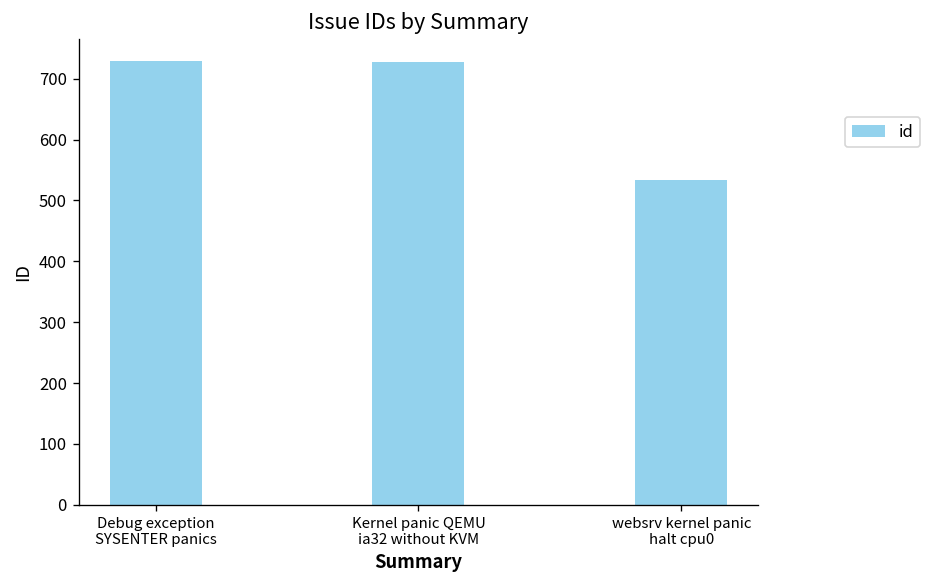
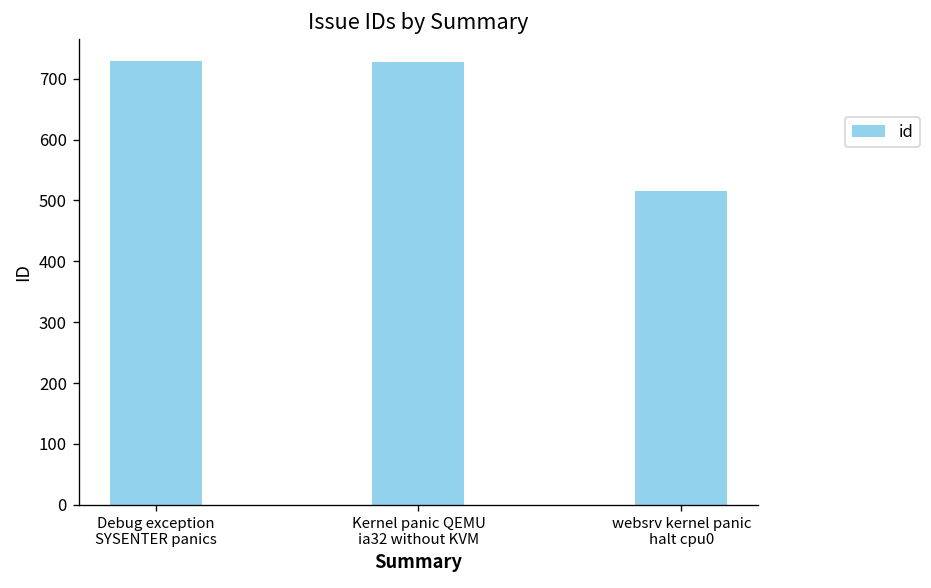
  {
    "Debug exception SYSENTER panics": 730,
    "Kernel panic QEMU ia32 without KVM": 730,
-   "websrv kernel panic halt cpu0": 530
+   "websrv kernel panic halt cpu0": 520
  }
